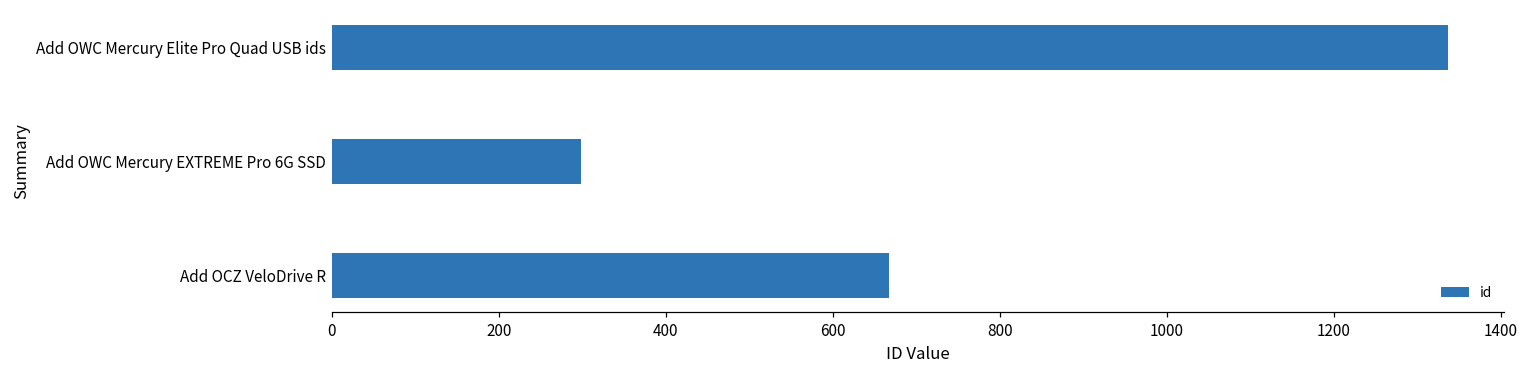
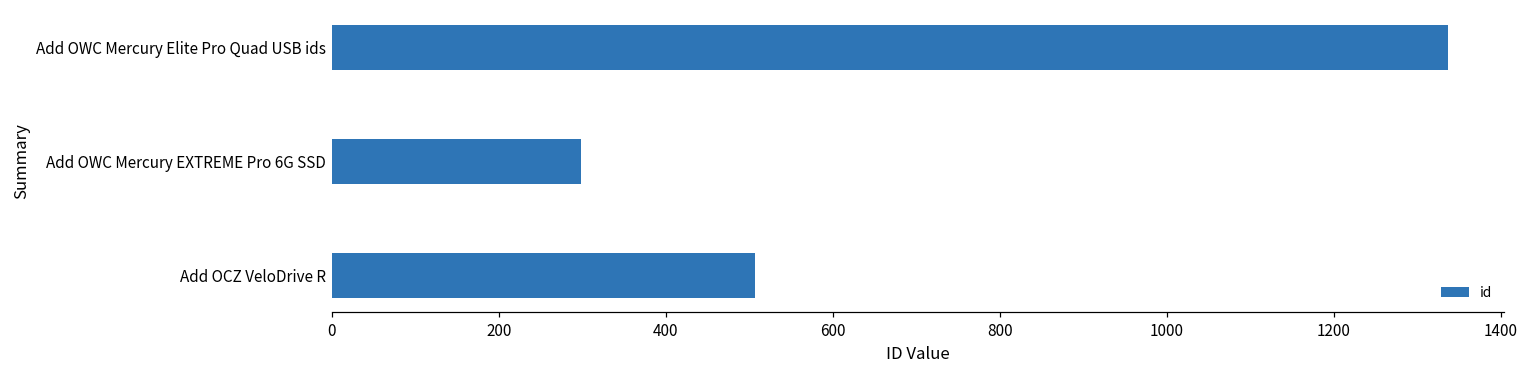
  {
    "Add OWC Mercury Elite Pro Quad USB ids": 1340,
    "Add OWC Mercury EXTREME Pro 6G SSD": 300,
-   "Add OCZ VeloDrive R": 670
+   "Add OCZ VeloDrive R": 510
  }
